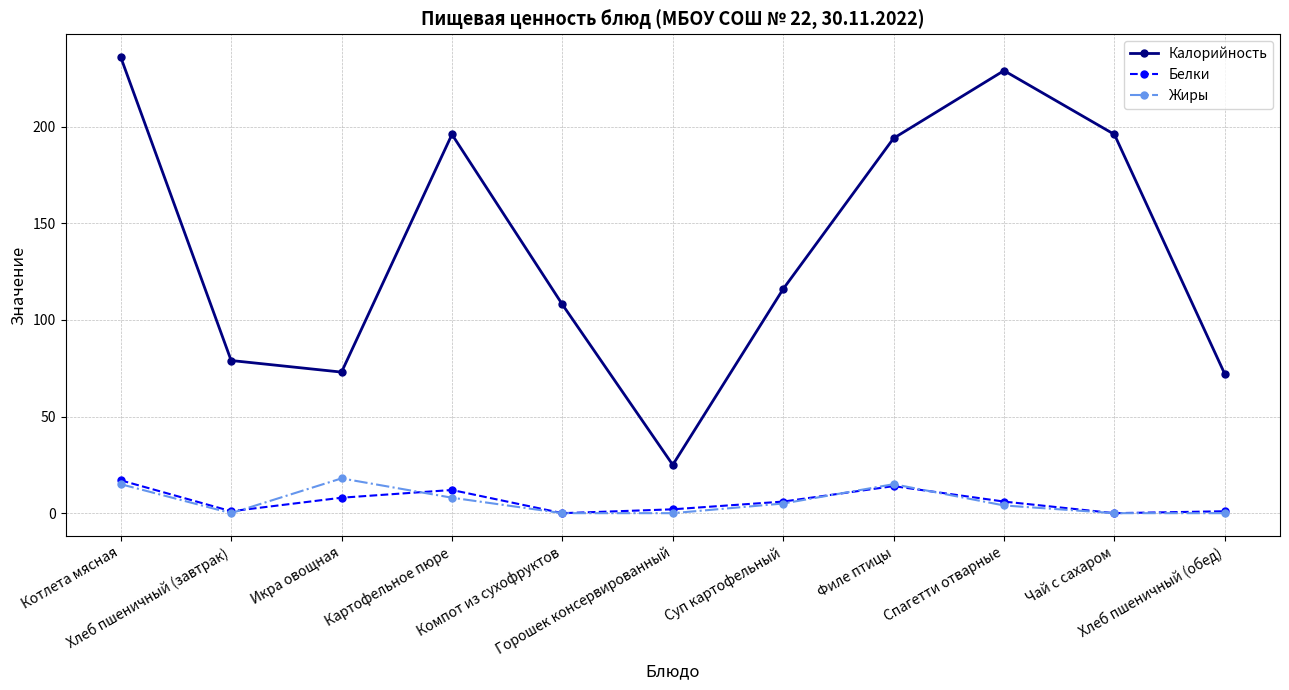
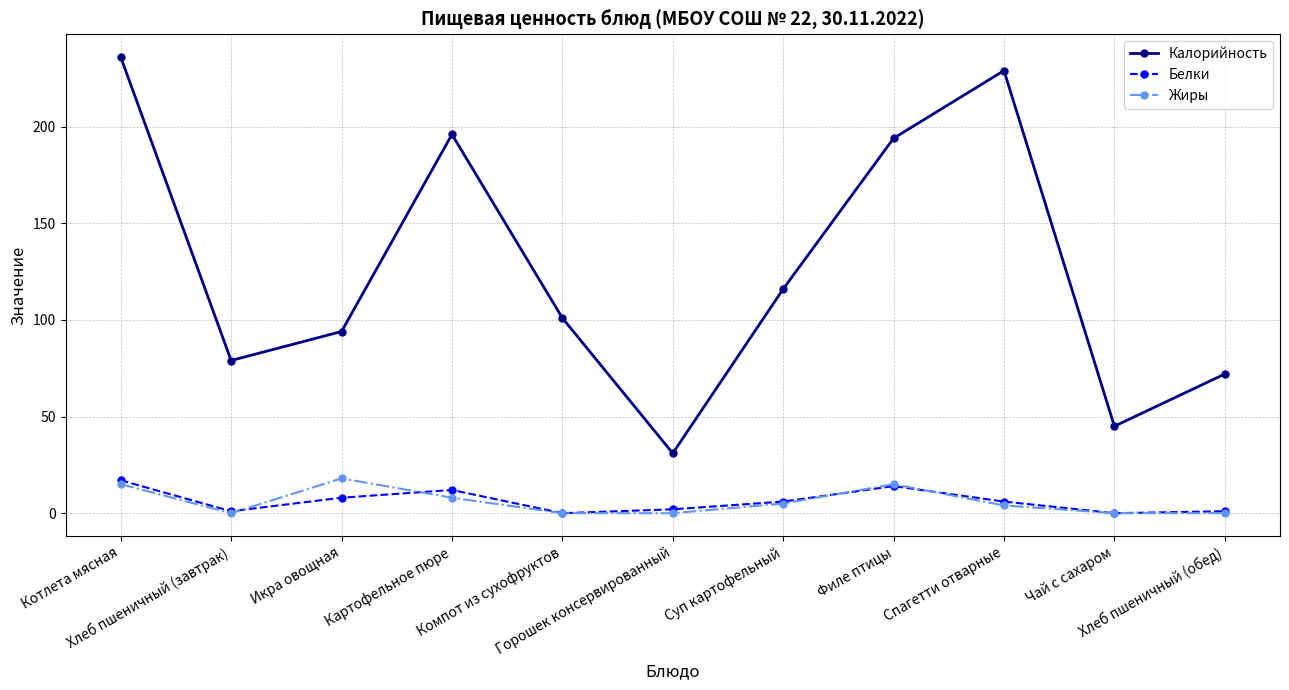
  {
    "Калорийность": {
      "Котлета мясная": 236,
      "Хлеб пшеничный (завтрак)": 79,
-     "Икра овощная": 73,
+     "Икра овощная": 94,
      "Картофельное пюре": 196,
-     "Компот из сухофруктов": 108,
-     "Горошек консервированный": 25,
+     "Компот из сухофруктов": 101,
+     "Горошек консервированный": 31,
      "Суп картофельный": 116,
      "Филе птицы": 194,
      "Спагетти отварные": 229,
-     "Чай с сахаром": 196,
+     "Чай с сахаром": 45,
      "Хлеб пшеничный (обед)": 72
    },
    "Белки": {
      "Котлета мясная": 17,
      "Икра овощная": 8,
      "Картофельное пюре": 12,
      "Горошек консервированный": 2,
      "Спагетти отварные": 6
    },
    "Жиры": {
      "Котлета мясная": 15,
      "Икра овощная": 18,
      "Картофельное пюре": 8,
      "Горошек консервированный": 0,
      "Спагетти отварные": 4
    }
  }
